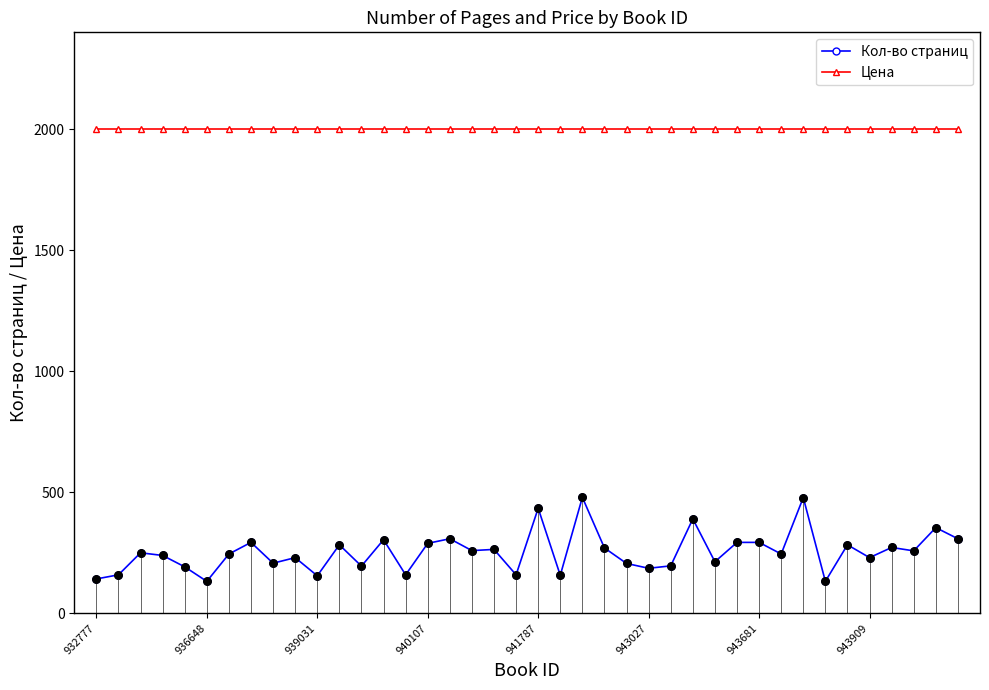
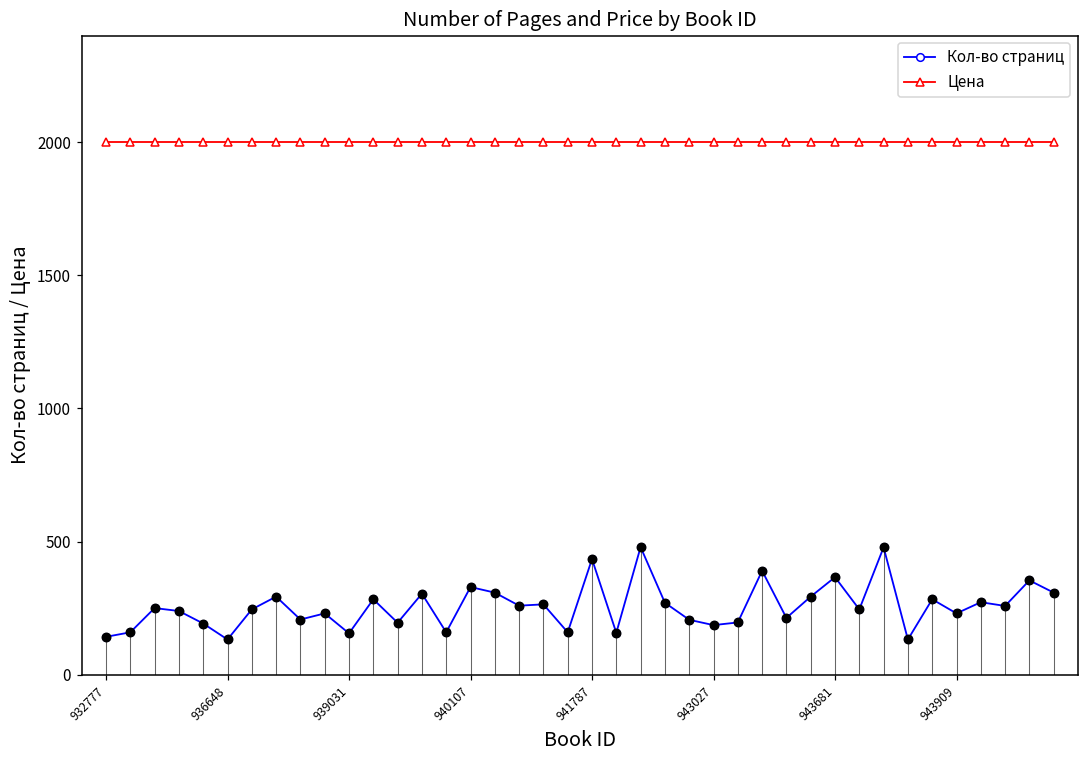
  {
    "Кол-во страниц": {
      "932777": 140,
      "936648": 130,
      "939031": 160,
-     "940107": 290,
+     "940107": 330,
      "941787": 430,
      "943027": 190,
-     "943681": 290,
+     "943681": 370,
      "943909": 230
    },
    "Цена": {
      "932777": 2000,
      "936648": 2000,
      "939031": 2000,
      "940107": 2000,
      "941787": 2000,
      "943027": 2000,
      "943681": 2000,
      "943909": 2000
    }
  }
